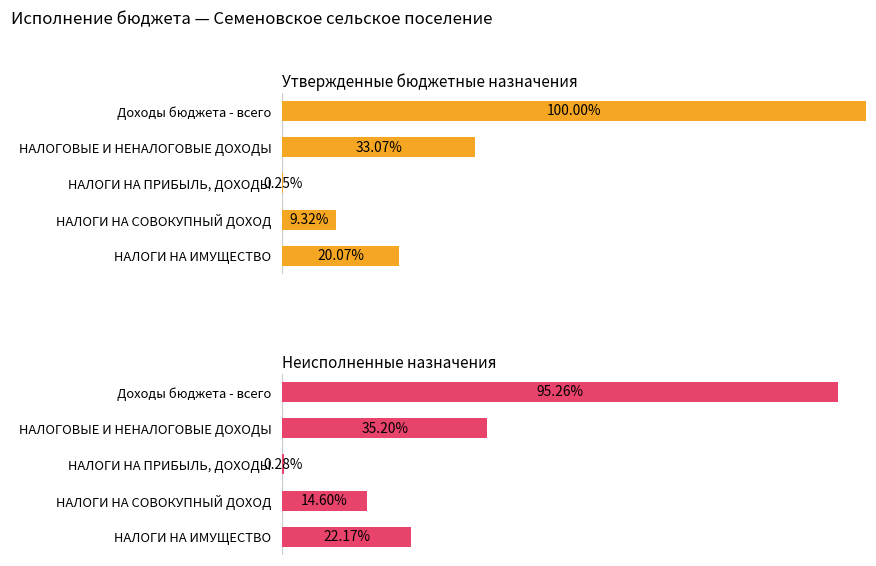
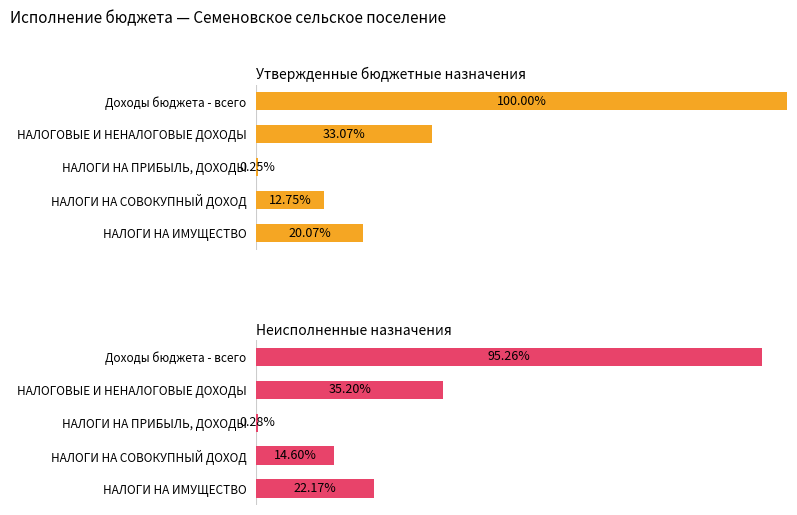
  {
    "Утвержденные бюджетные назначения": {
      "Доходы бюджета - всего": "100.00%",
      "НАЛОГОВЫЕ И НЕНАЛОГОВЫЕ ДОХОДЫ": "33.07%",
      "НАЛОГИ НА ПРИБЫЛЬ, ДОХОДЫ": "0.25%",
-     "НАЛОГИ НА СОВОКУПНЫЙ ДОХОД": "9.32%",
+     "НАЛОГИ НА СОВОКУПНЫЙ ДОХОД": "12.75%",
      "НАЛОГИ НА ИМУЩЕСТВО": "20.07%"
    },
    "Неисполненные назначения": {
      "Доходы бюджета - всего": "95.26%",
      "НАЛОГОВЫЕ И НЕНАЛОГОВЫЕ ДОХОДЫ": "35.20%",
      "НАЛОГИ НА ПРИБЫЛЬ, ДОХОДЫ": "0.28%",
      "НАЛОГИ НА СОВОКУПНЫЙ ДОХОД": "14.60%",
      "НАЛОГИ НА ИМУЩЕСТВО": "22.17%"
    }
  }
